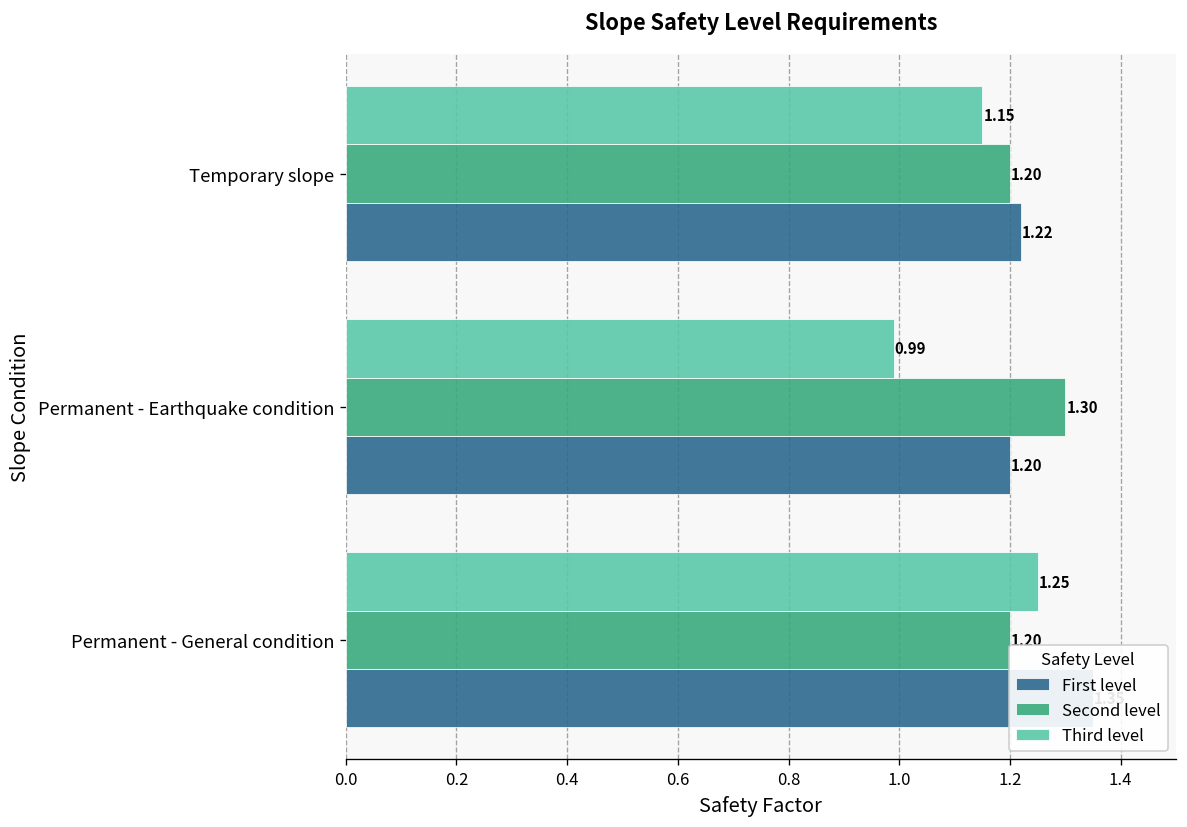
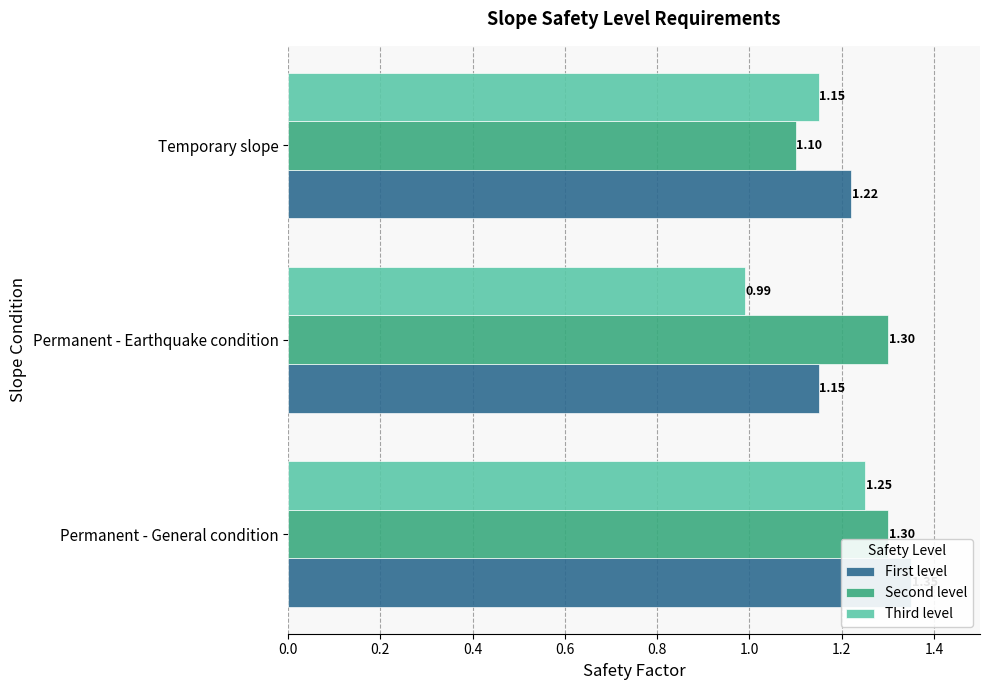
  {
    "First level": {
      "Temporary slope": 1.22,
-     "Permanent - Earthquake condition": 1.20
+     "Permanent - Earthquake condition": 1.15
    },
    "Second level": {
-     "Temporary slope": 1.20,
+     "Temporary slope": 1.10,
      "Permanent - Earthquake condition": 1.30,
-     "Permanent - General condition": 1.2
+     "Permanent - General condition": 1.3
    },
    "Third level": {
      "Temporary slope": 1.15,
      "Permanent - Earthquake condition": 0.99,
      "Permanent - General condition": 1.25
    }
  }
